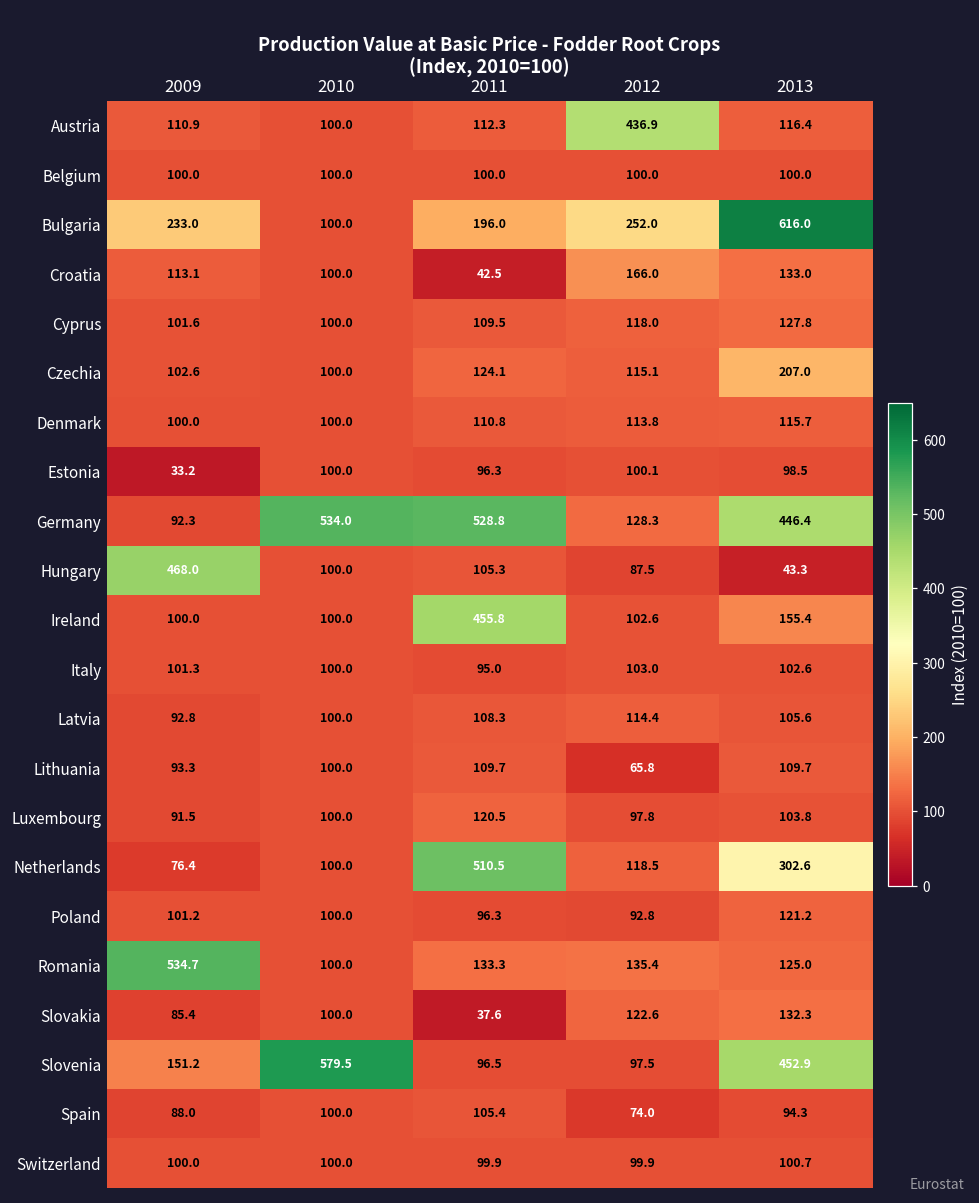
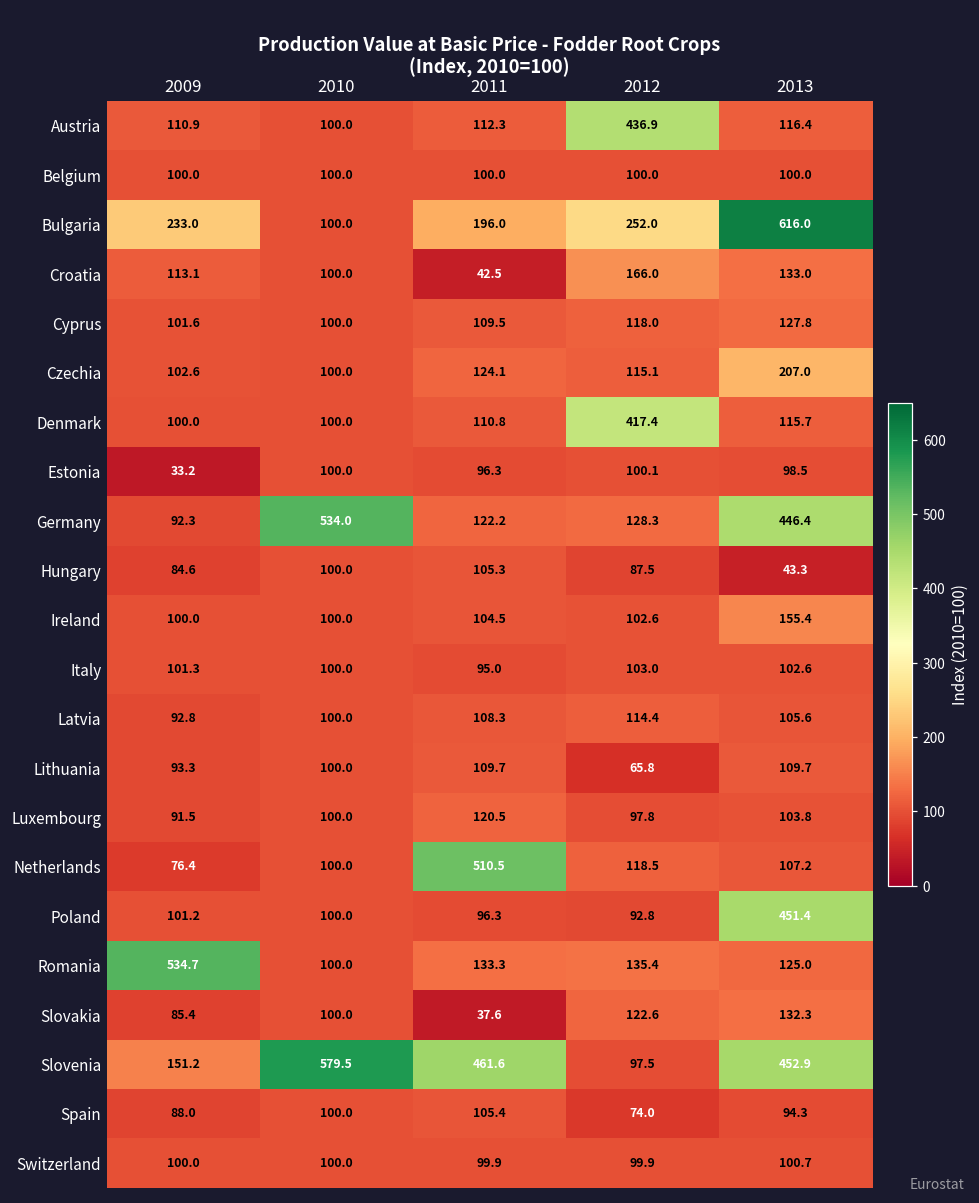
  {
    "Austria": {
      "2009": 110.9,
      "2010": 100.0,
      "2011": 112.3,
      "2012": 436.9,
      "2013": 116.4
    },
    "Belgium": {
      "2009": 100.0,
      "2010": 100.0,
      "2011": 100.0,
      "2012": 100.0,
      "2013": 100.0
    },
    "Bulgaria": {
      "2009": 233.0,
      "2010": 100.0,
      "2011": 196.0,
      "2012": 252.0,
      "2013": 616.0
    },
    "Croatia": {
      "2009": 113.1,
      "2010": 100.0,
      "2011": 42.5,
      "2012": 166.0,
      "2013": 133.0
    },
    "Cyprus": {
      "2009": 101.6,
      "2010": 100.0,
      "2011": 109.5,
      "2012": 118.0,
      "2013": 127.8
    },
    "Czechia": {
      "2009": 102.6,
      "2010": 100.0,
      "2011": 124.1,
      "2012": 115.1,
      "2013": 207.0
    },
    "Denmark": {
      "2009": 100.0,
      "2010": 100.0,
      "2011": 110.8,
-     "2012": 113.8,
+     "2012": 417.4,
      "2013": 115.7
    },
    "Estonia": {
      "2009": 33.2,
      "2010": 100.0,
      "2011": 96.3,
      "2012": 100.1,
      "2013": 98.5
    },
    "Germany": {
      "2009": 92.3,
      "2010": 534.0,
-     "2011": 528.8,
+     "2011": 122.2,
      "2012": 128.3,
      "2013": 446.4
    },
    "Hungary": {
-     "2009": 468.0,
+     "2009": 84.6,
      "2010": 100.0,
      "2011": 105.3,
      "2012": 87.5,
      "2013": 43.3
    },
    "Ireland": {
      "2009": 100.0,
      "2010": 100.0,
-     "2011": 455.8,
+     "2011": 104.5,
      "2012": 102.6,
      "2013": 155.4
    },
    "Italy": {
      "2009": 101.3,
      "2010": 100.0,
      "2011": 95.0,
      "2012": 103.0,
      "2013": 102.6
    },
    "Latvia": {
      "2009": 92.8,
      "2010": 100.0,
      "2011": 108.3,
      "2012": 114.4,
      "2013": 105.6
    },
    "Lithuania": {
      "2009": 93.3,
      "2010": 100.0,
      "2011": 109.7,
      "2012": 65.8,
      "2013": 109.7
    },
    "Luxembourg": {
      "2009": 91.5,
      "2010": 100.0,
      "2011": 120.5,
      "2012": 97.8,
      "2013": 103.8
    },
    "Netherlands": {
      "2009": 76.4,
      "2010": 100.0,
      "2011": 510.5,
      "2012": 118.5,
-     "2013": 302.6
+     "2013": 107.2
    },
    "Poland": {
      "2009": 101.2,
      "2010": 100.0,
      "2011": 96.3,
      "2012": 92.8,
-     "2013": 121.2
+     "2013": 451.4
    },
    "Romania": {
      "2009": 534.7,
      "2010": 100.0,
      "2011": 133.3,
      "2012": 135.4,
      "2013": 125.0
    },
    "Slovakia": {
      "2009": 85.4,
      "2010": 100.0,
      "2011": 37.6,
      "2012": 122.6,
      "2013": 132.3
    },
    "Slovenia": {
      "2009": 151.2,
      "2010": 579.5,
-     "2011": 96.5,
+     "2011": 461.6,
      "2012": 97.5,
      "2013": 452.9
    },
    "Spain": {
      "2009": 88.0,
      "2010": 100.0,
      "2011": 105.4,
      "2012": 74.0,
      "2013": 94.3
    },
    "Switzerland": {
      "2009": 100.0,
      "2010": 100.0,
      "2011": 99.9,
      "2012": 99.9,
      "2013": 100.7
    }
  }
